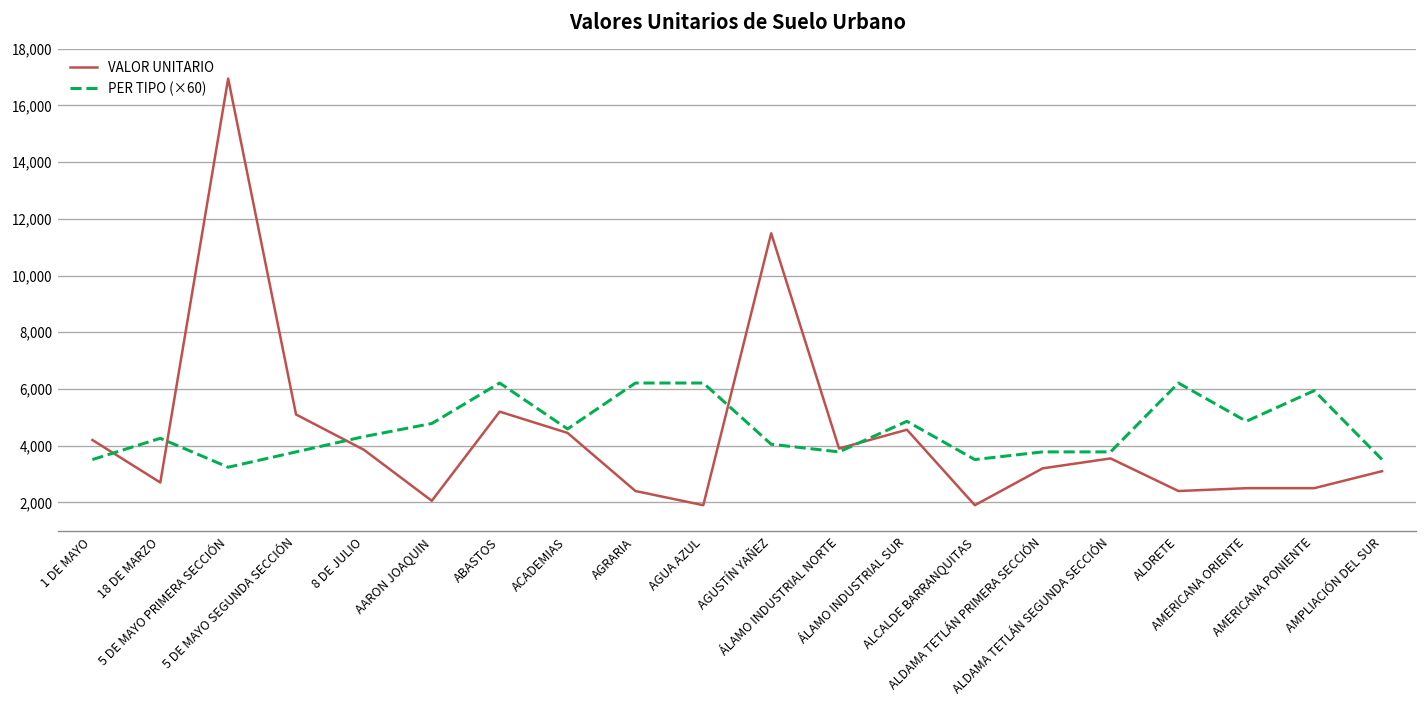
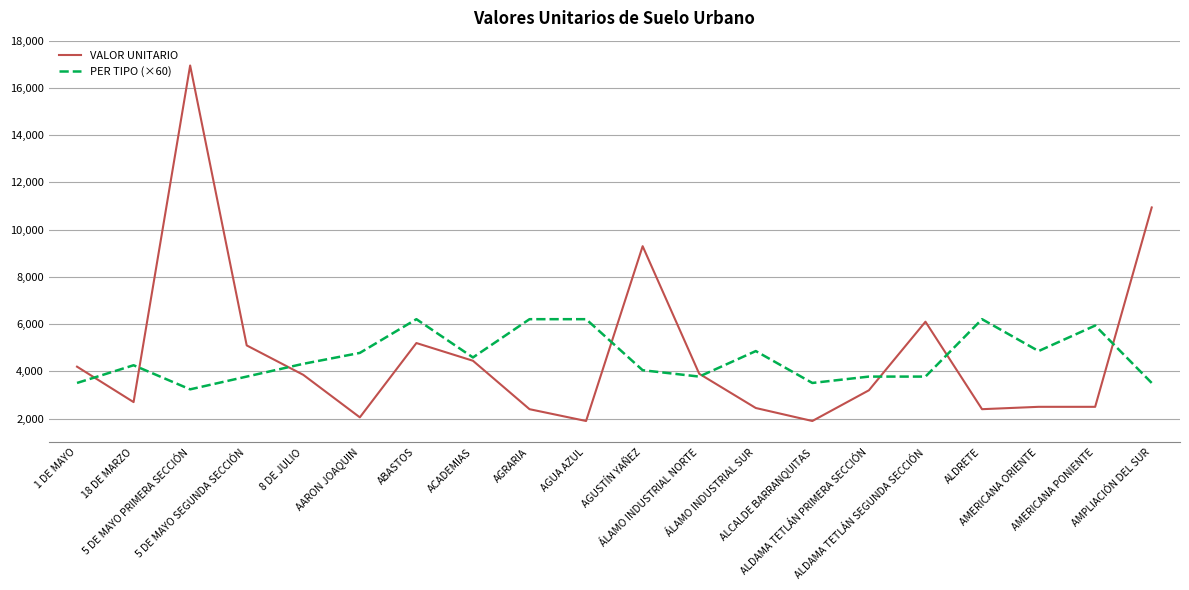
  {
    "VALOR UNITARIO": {
      "1 DE MAYO": "4,200",
      "18 DE MARZO": "2,700",
      "5 DE MAYO PRIMERA SECCIÓN": "17,000",
      "5 DE MAYO SEGUNDA SECCIÓN": "5,100",
      "8 DE JULIO": "3,900",
      "AARON JOAQUIN": "2,100",
      "ABASTOS": "5,200",
      "ACADEMIAS": "4,500",
      "AGRARIA": "2,400",
      "AGUA AZUL": "1,900",
-     "AGUSTÍN YAÑEZ": "11,500",
+     "AGUSTÍN YAÑEZ": "9,300",
      "ÁLAMO INDUSTRIAL NORTE": "3,900",
-     "ÁLAMO INDUSTRIAL SUR": "4,600",
+     "ÁLAMO INDUSTRIAL SUR": "2,500",
      "ALCALDE BARRANQUITAS": "1,900",
      "ALDAMA TETLÁN PRIMERA SECCIÓN": "3,200",
-     "ALDAMA TETLÁN SEGUNDA SECCIÓN": "3,600",
+     "ALDAMA TETLÁN SEGUNDA SECCIÓN": "6,100",
      "ALDRETE": "2,400",
      "AMERICANA ORIENTE": "2,500",
      "AMERICANA PONIENTE": "2,500",
-     "AMPLIACIÓN DEL SUR": "3,100"
+     "AMPLIACIÓN DEL SUR": "10,900"
    },
    "PER TIPO (×60)": {
      "1 DE MAYO": "3,500",
      "18 DE MARZO": "4,300",
      "5 DE MAYO PRIMERA SECCIÓN": "3,200",
      "5 DE MAYO SEGUNDA SECCIÓN": "3,800",
      "8 DE JULIO": "4,300",
      "AARON JOAQUIN": "4,800",
      "ABASTOS": "6,200",
      "ACADEMIAS": "4,600",
      "AGRARIA": "6,200",
      "AGUA AZUL": "6,200",
      "AGUSTÍN YAÑEZ": "4,100",
      "ÁLAMO INDUSTRIAL NORTE": "3,800",
      "ÁLAMO INDUSTRIAL SUR": "4,900",
      "ALCALDE BARRANQUITAS": "3,500",
      "ALDAMA TETLÁN PRIMERA SECCIÓN": "3,800",
      "ALDAMA TETLÁN SEGUNDA SECCIÓN": "3,800",
      "ALDRETE": "6,200",
      "AMERICANA ORIENTE": "4,900",
      "AMERICANA PONIENTE": "5,900",
      "AMPLIACIÓN DEL SUR": "3,500"
    }
  }
